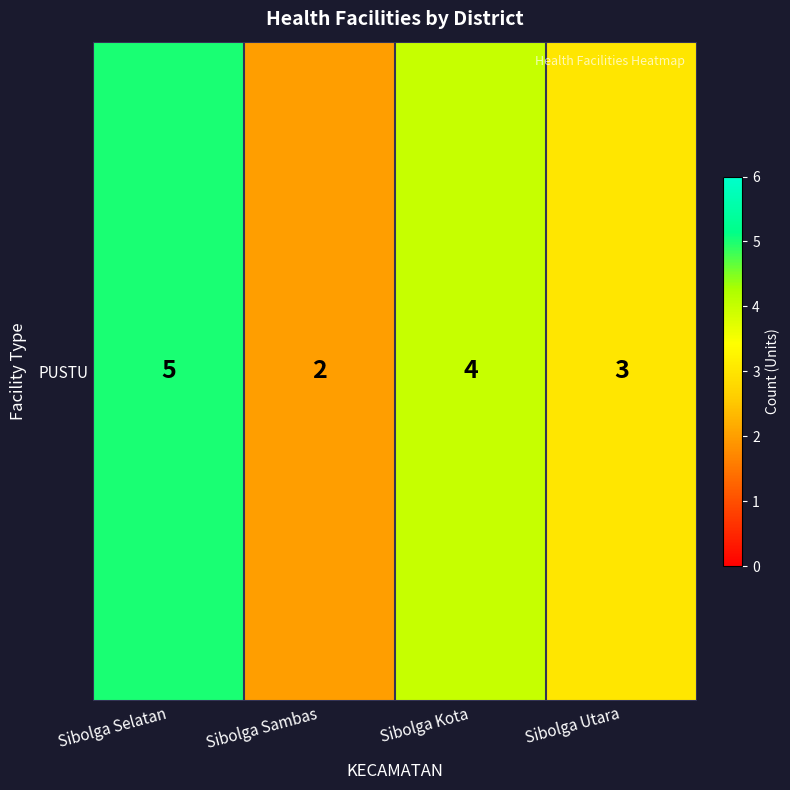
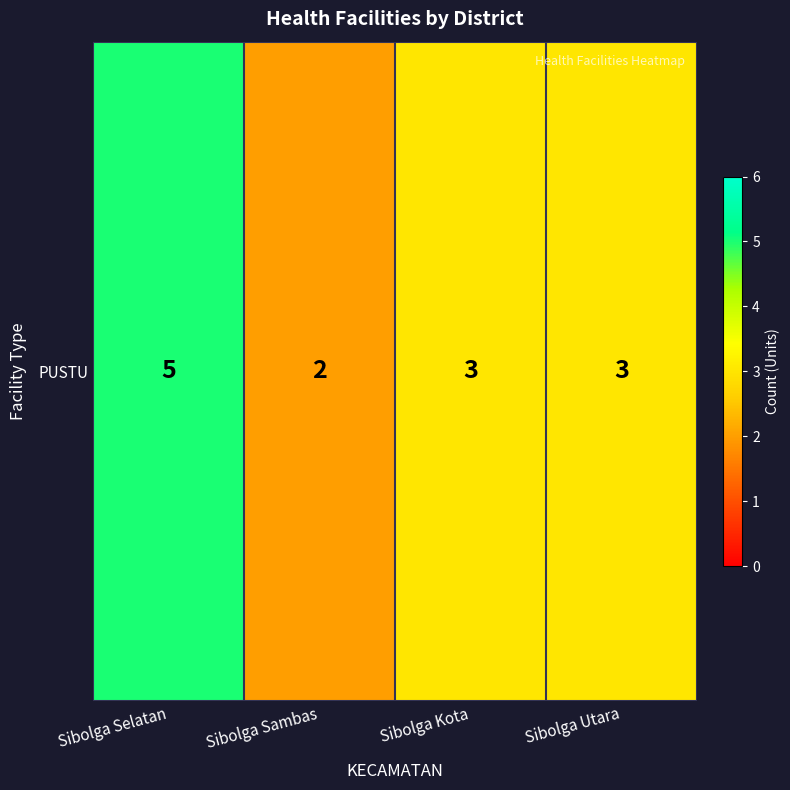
  {
    "PUSTU": {
      "Sibolga Selatan": 5,
      "Sibolga Sambas": 2,
-     "Sibolga Kota": 4
+     "Sibolga Kota": 3
    }
  }
